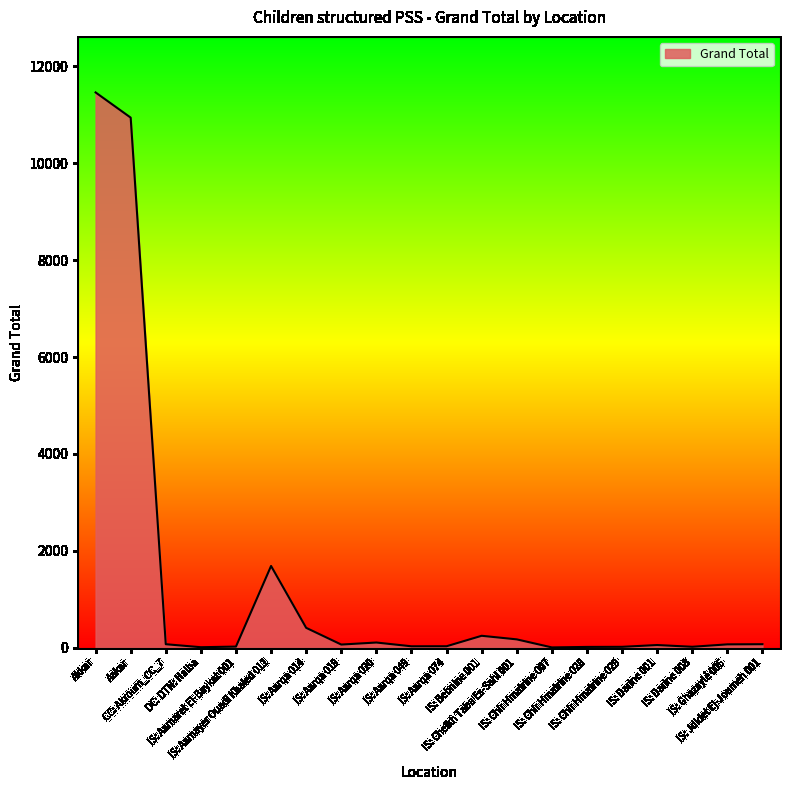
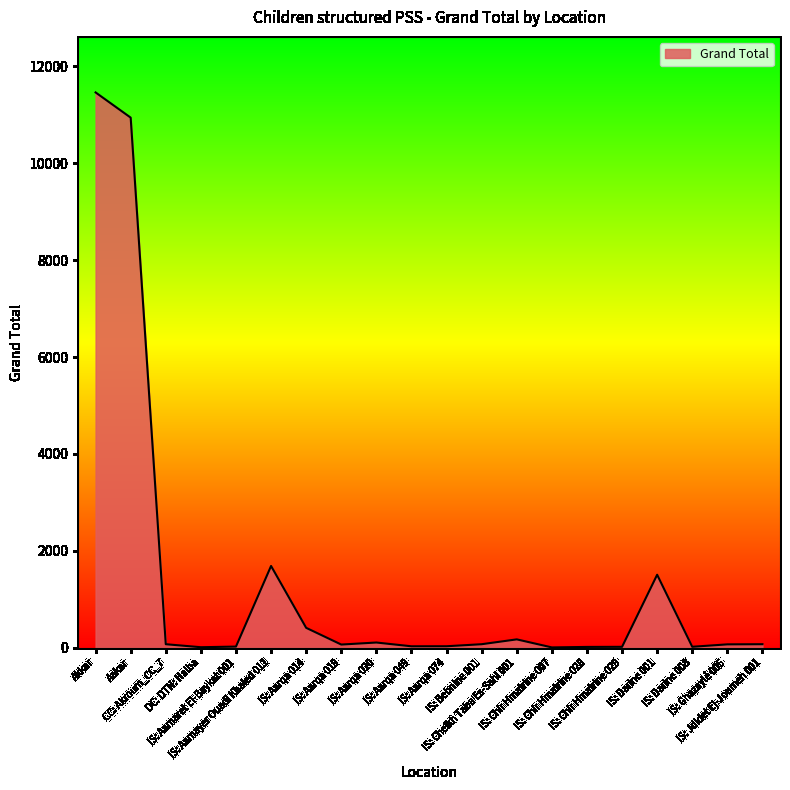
  {
    "Akkar": 11500,
    "Aakar": 10900,
    "CC: Akroum_CC_7": 100,
    "DC: DTN: Halba": 0,
    "IS: Aamaret El-Baykat 001": 0,
    "IS: Aamayer Ouadi Khaled 011": 1700,
    "IS: Aarqa 014": 400,
    "IS: Aarqa 019": 100,
    "IS: Aarqa 020": 100,
    "IS: Aarqa 049": 0,
    "IS: Aarqa 074": 0,
-   "IS: Bebnine 001": 200,
+   "IS: Bebnine 001": 100,
    "IS: Cheikh Taba Es-Sahl 001": 200,
    "IS: Chir Hmairine 007": 0,
    "IS: Chir Hmairine 028": 0,
    "IS: Chir Hmairine 029": 0,
-   "IS: Darine 001": 100,
+   "IS: Darine 001": 1500,
    "IS: Darine 008": 0,
    "IS: Ghazaylé 005": 100,
    "IS: Jdidet Ej-Joumeh 001": 100
  }
